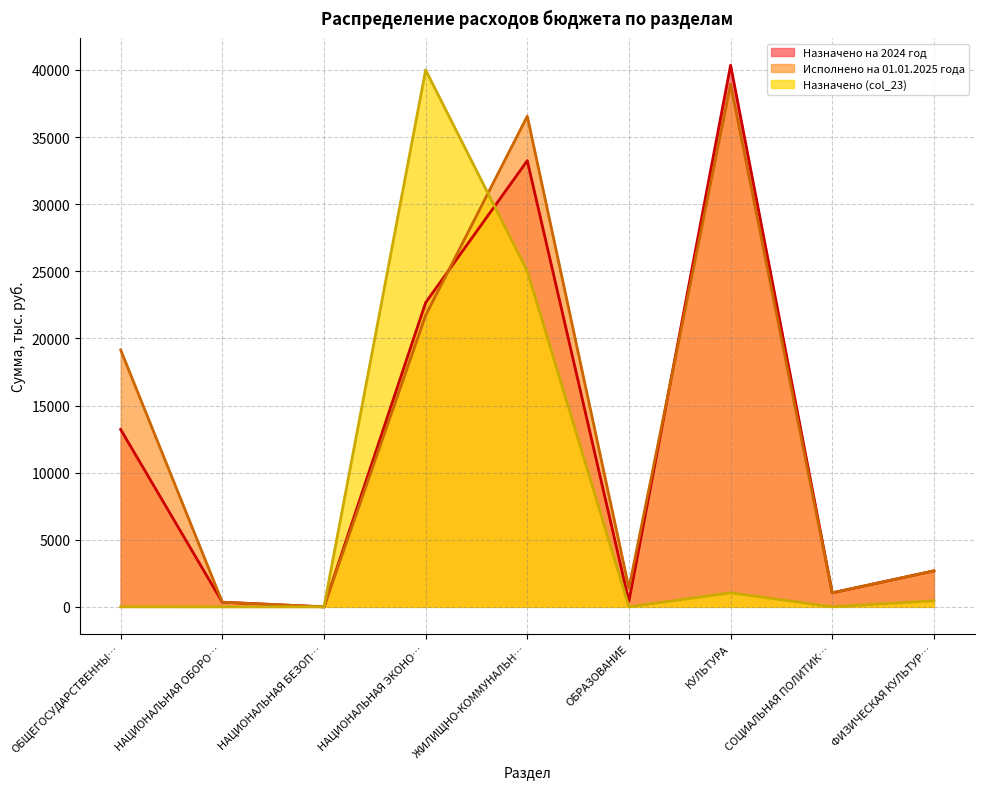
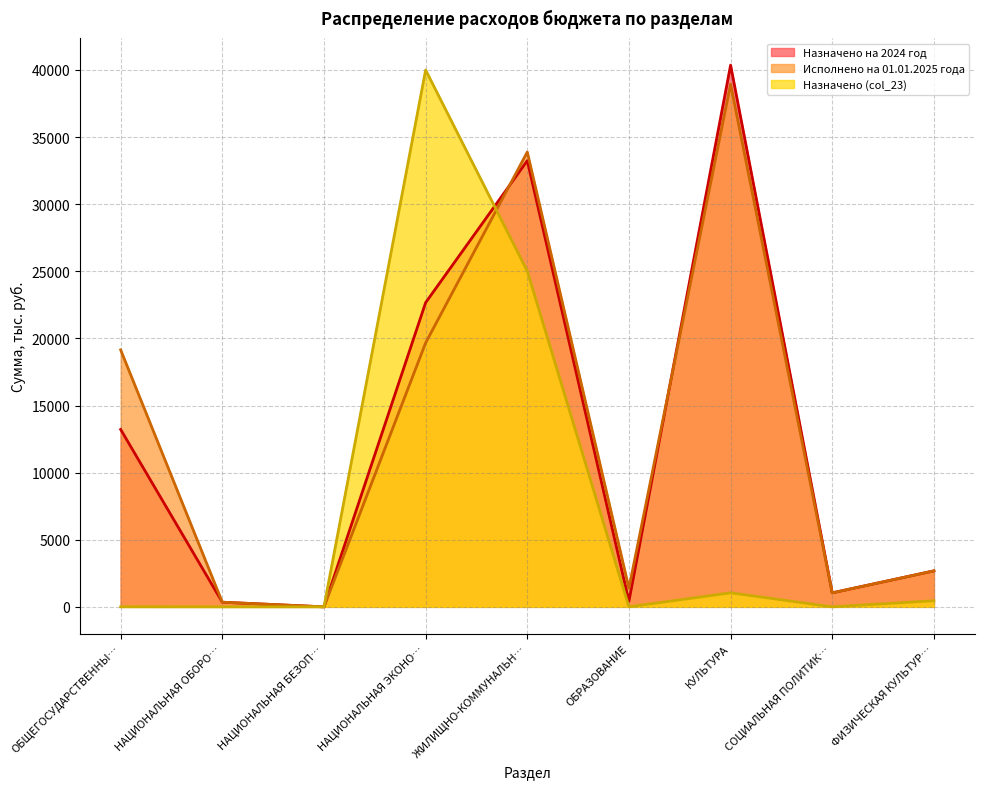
  {
    "Назначено на 2024 год": {
      "ОБЩЕГОСУДАРСТВЕННЫ…": 13200,
      "НАЦИОНАЛЬНАЯ ЭКОНО…": 22700,
      "ЖИЛИЩНО-КОММУНАЛЬН…": 33200,
      "ОБРАЗОВАНИЕ": 400,
      "КУЛЬТУРА": 40400
    },
    "Исполнено на 01.01.2025 года": {
      "ОБЩЕГОСУДАРСТВЕННЫ…": 19100,
-     "НАЦИОНАЛЬНАЯ ЭКОНО…": 21700,
-     "ЖИЛИЩНО-КОММУНАЛЬН…": 36600,
+     "НАЦИОНАЛЬНАЯ ЭКОНО…": 19700,
+     "ЖИЛИЩНО-КОММУНАЛЬН…": 33900,
      "ОБРАЗОВАНИЕ": 1400,
      "КУЛЬТУРА": 38900
    },
    "Назначено (col_23)": {
      "ОБЩЕГОСУДАРСТВЕННЫ…": 0,
      "НАЦИОНАЛЬНАЯ ОБОРО…": 0,
      "НАЦИОНАЛЬНАЯ ЭКОНО…": 40000,
      "ЖИЛИЩНО-КОММУНАЛЬН…": 25000,
      "ОБРАЗОВАНИЕ": 0,
      "КУЛЬТУРА": 1000,
      "СОЦИАЛЬНАЯ ПОЛИТИК…": 0,
      "ФИЗИЧЕСКАЯ КУЛЬТУР…": 500
    }
  }
